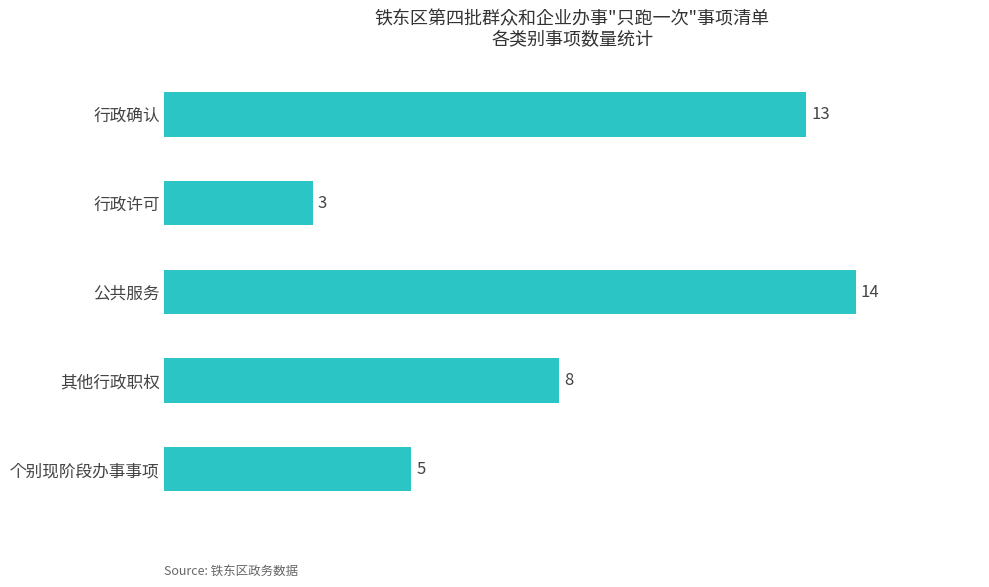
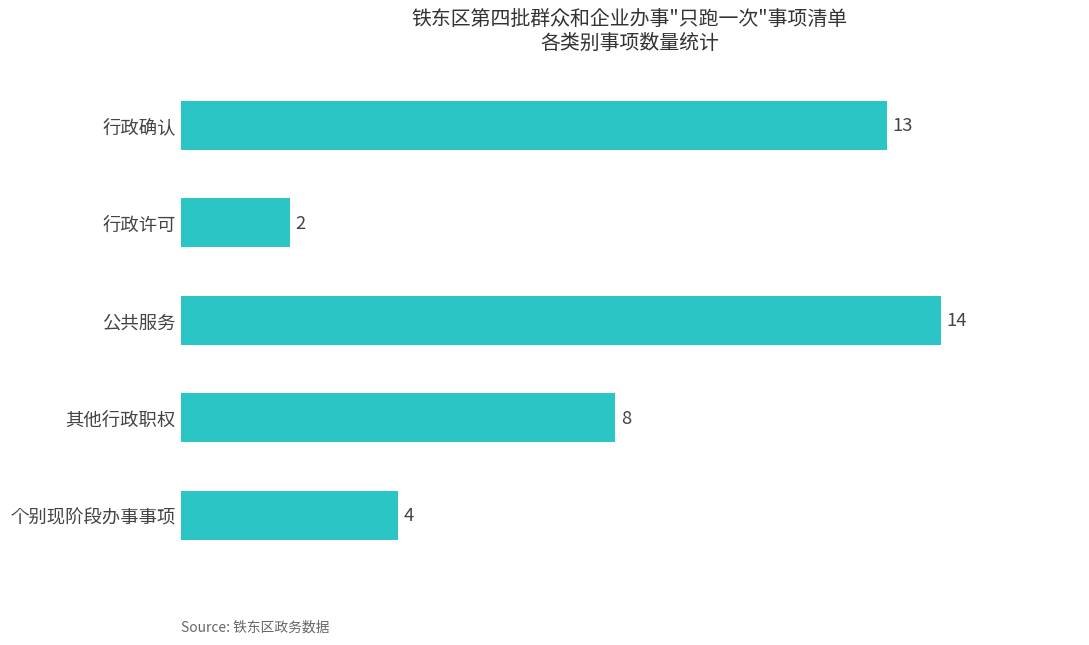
  {
    "行政确认": 13,
-   "行政许可": 3,
+   "行政许可": 2,
    "公共服务": 14,
    "其他行政职权": 8,
-   "个别现阶段办事事项": 5
+   "个别现阶段办事事项": 4
  }
